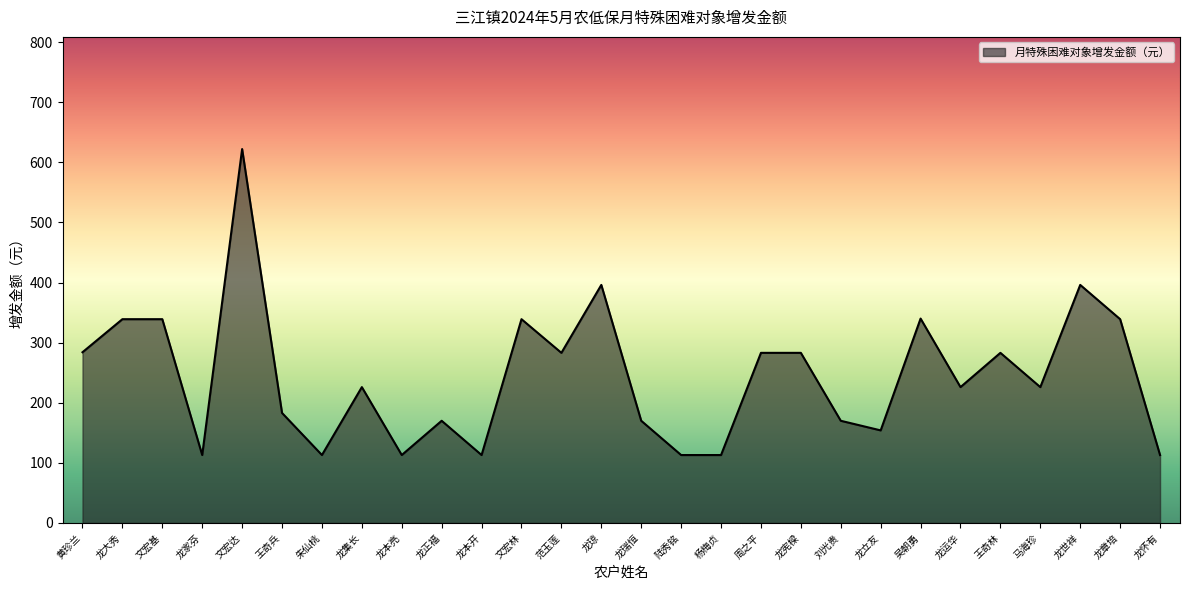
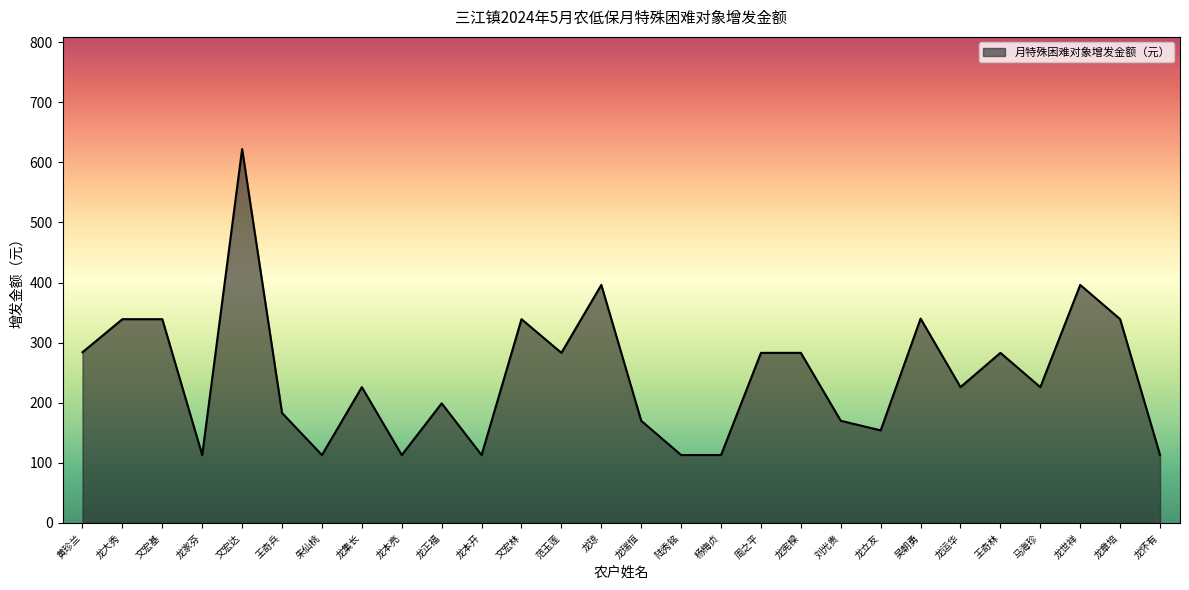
  {
    "黄珍兰": 280,
    "龙大秀": 340,
    "文宏基": 340,
    "龙家芬": 110,
    "文宏达": 620,
    "王奇兵": 180,
    "朱仙桃": 110,
    "龙集长": 230,
    "龙本亮": 110,
-   "龙正福": 170,
+   "龙正福": 200,
    "龙本开": 110,
    "文宏林": 340,
    "范玉莲": 280,
    "龙琼": 400,
    "龙瑞恒": 170,
    "陆秀铭": 110,
    "杨梅贞": 110,
    "周之平": 280,
    "龙宪樑": 280,
    "刘光贵": 170,
    "龙立友": 150,
    "吴朝勇": 340,
    "龙运华": 230,
    "王奇林": 280,
    "马海珍": 230,
    "龙世祥": 400,
    "龙章培": 340,
    "龙怀有": 110
  }
